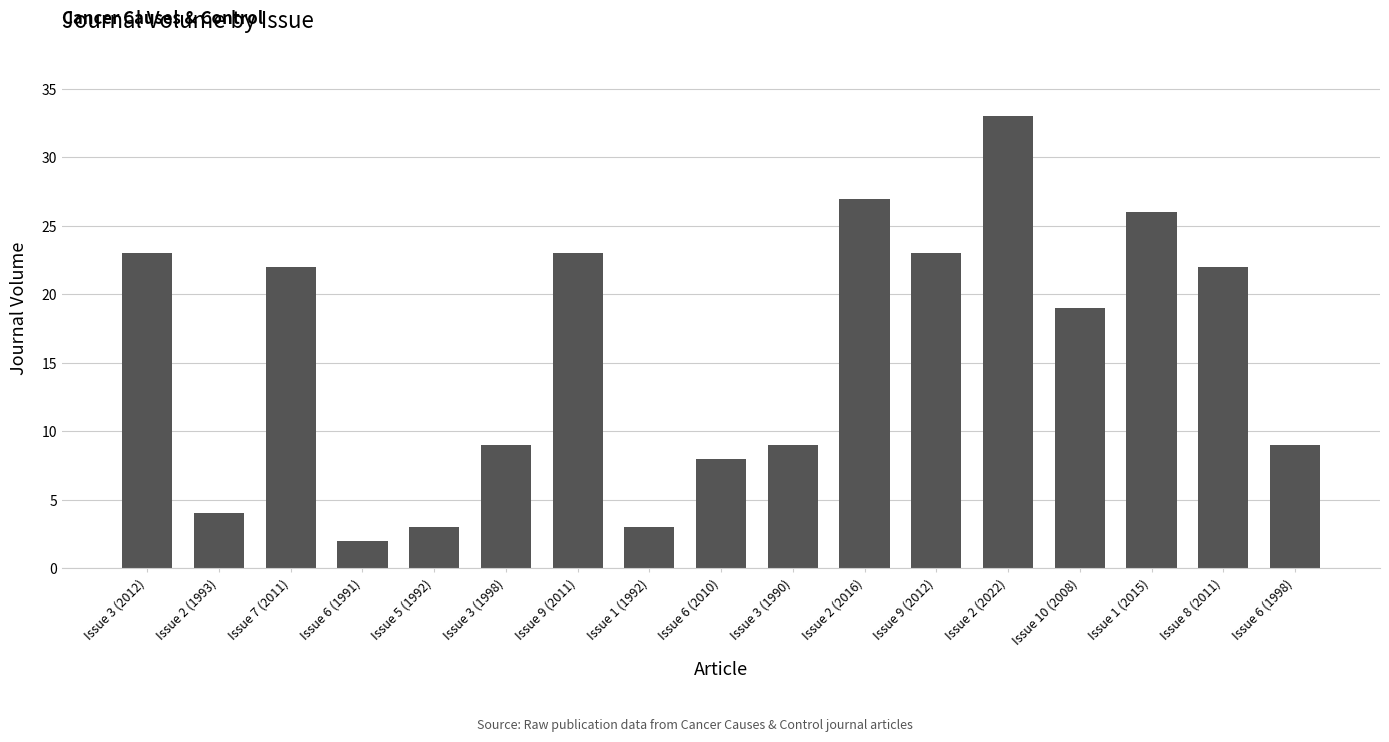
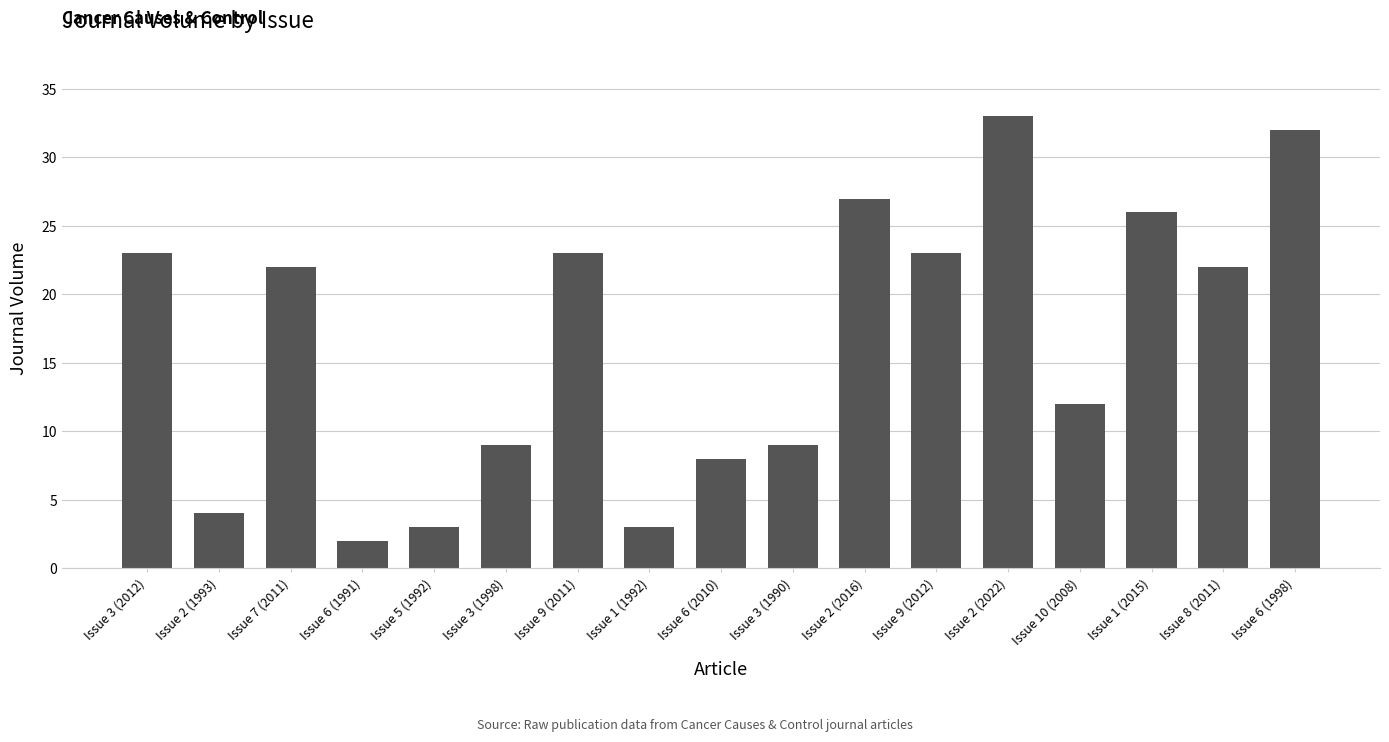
  {
    "Issue 3 (2012)": 23,
    "Issue 2 (1993)": 4,
    "Issue 7 (2011)": 22,
    "Issue 6 (1991)": 2,
    "Issue 5 (1992)": 3,
    "Issue 3 (1998)": 9,
    "Issue 9 (2011)": 23,
    "Issue 1 (1992)": 3,
    "Issue 6 (2010)": 8,
    "Issue 3 (1990)": 9,
    "Issue 2 (2016)": 27,
    "Issue 9 (2012)": 23,
    "Issue 2 (2022)": 33,
-   "Issue 10 (2008)": 19,
+   "Issue 10 (2008)": 12,
    "Issue 1 (2015)": 26,
    "Issue 8 (2011)": 22,
-   "Issue 6 (1998)": 9
+   "Issue 6 (1998)": 32
  }
